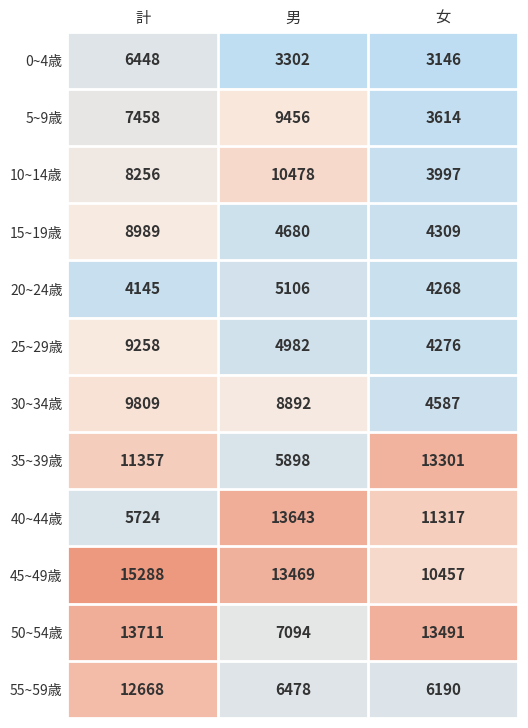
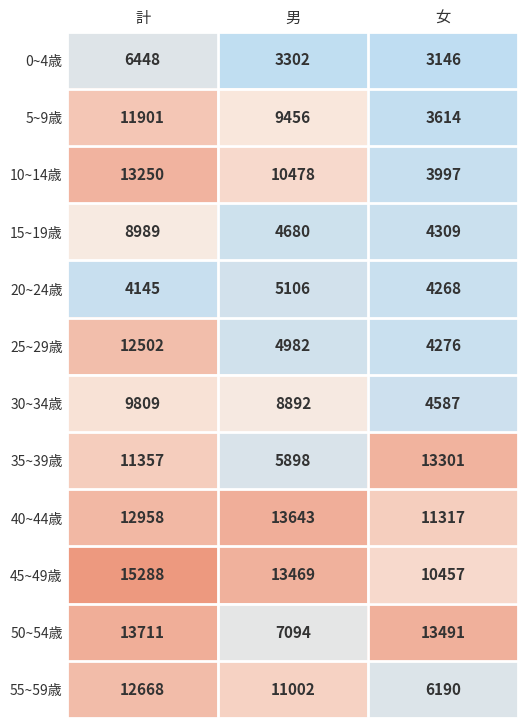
  {
    "0~4歳": {
      "計": 6448,
      "男": 3302,
      "女": 3146
    },
    "5~9歳": {
-     "計": 7458,
+     "計": 11901,
      "男": 9456,
      "女": 3614
    },
    "10~14歳": {
-     "計": 8256,
+     "計": 13250,
      "男": 10478,
      "女": 3997
    },
    "15~19歳": {
      "計": 8989,
      "男": 4680,
      "女": 4309
    },
    "20~24歳": {
      "計": 4145,
      "男": 5106,
      "女": 4268
    },
    "25~29歳": {
-     "計": 9258,
+     "計": 12502,
      "男": 4982,
      "女": 4276
    },
    "30~34歳": {
      "計": 9809,
      "男": 8892,
      "女": 4587
    },
    "35~39歳": {
      "計": 11357,
      "男": 5898,
      "女": 13301
    },
    "40~44歳": {
-     "計": 5724,
+     "計": 12958,
      "男": 13643,
      "女": 11317
    },
    "45~49歳": {
      "計": 15288,
      "男": 13469,
      "女": 10457
    },
    "50~54歳": {
      "計": 13711,
      "男": 7094,
      "女": 13491
    },
    "55~59歳": {
      "計": 12668,
-     "男": 6478,
+     "男": 11002,
      "女": 6190
    }
  }
